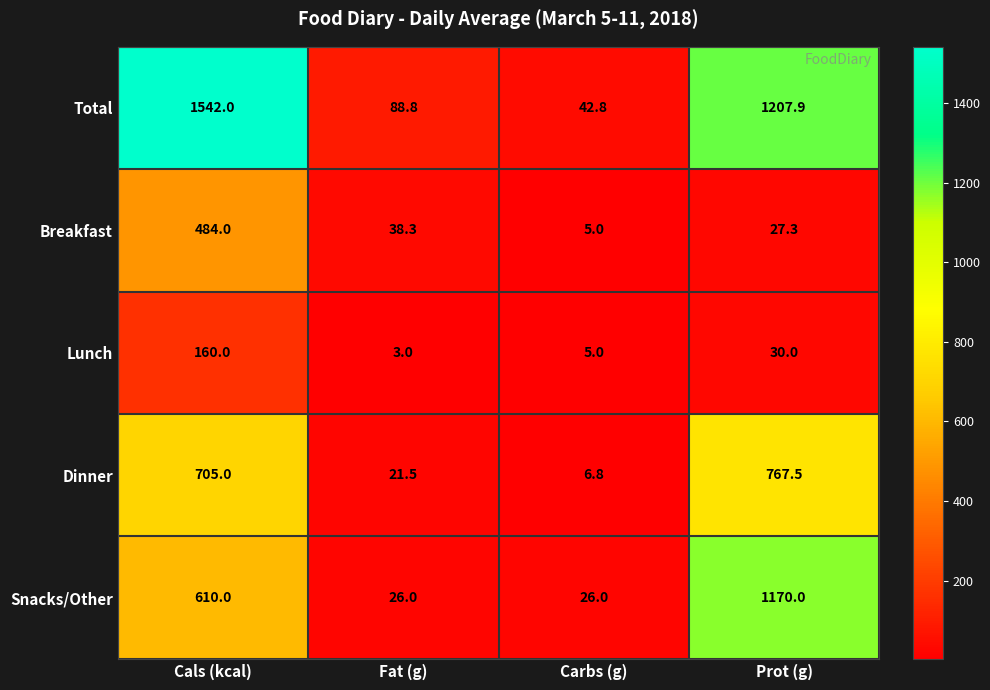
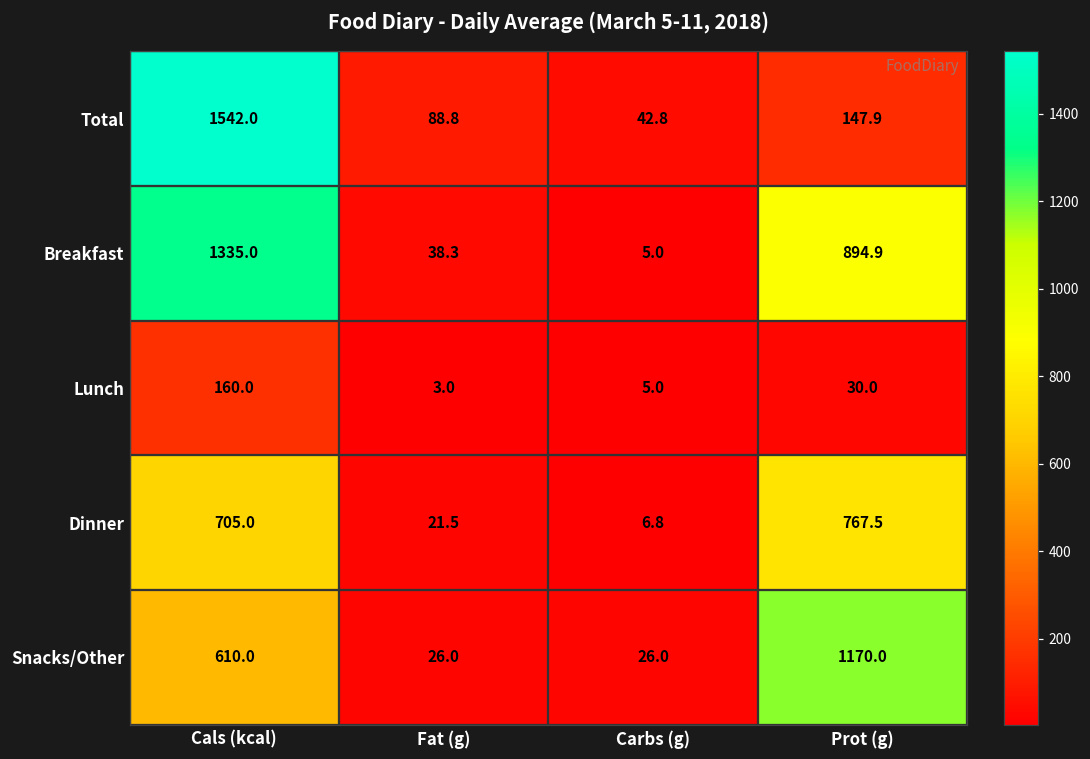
  {
    "Total": {
      "Cals (kcal)": 1542.0,
      "Fat (g)": 88.8,
      "Carbs (g)": 42.8,
-     "Prot (g)": 1207.9
+     "Prot (g)": 147.9
    },
    "Breakfast": {
-     "Cals (kcal)": 484.0,
+     "Cals (kcal)": 1335.0,
      "Fat (g)": 38.3,
      "Carbs (g)": 5.0,
-     "Prot (g)": 27.3
+     "Prot (g)": 894.9
    },
    "Lunch": {
      "Cals (kcal)": 160.0,
      "Fat (g)": 3.0,
      "Carbs (g)": 5.0,
      "Prot (g)": 30.0
    },
    "Dinner": {
      "Cals (kcal)": 705.0,
      "Fat (g)": 21.5,
      "Carbs (g)": 6.8,
      "Prot (g)": 767.5
    },
    "Snacks/Other": {
      "Cals (kcal)": 610.0,
      "Fat (g)": 26.0,
      "Carbs (g)": 26.0,
      "Prot (g)": 1170.0
    }
  }
